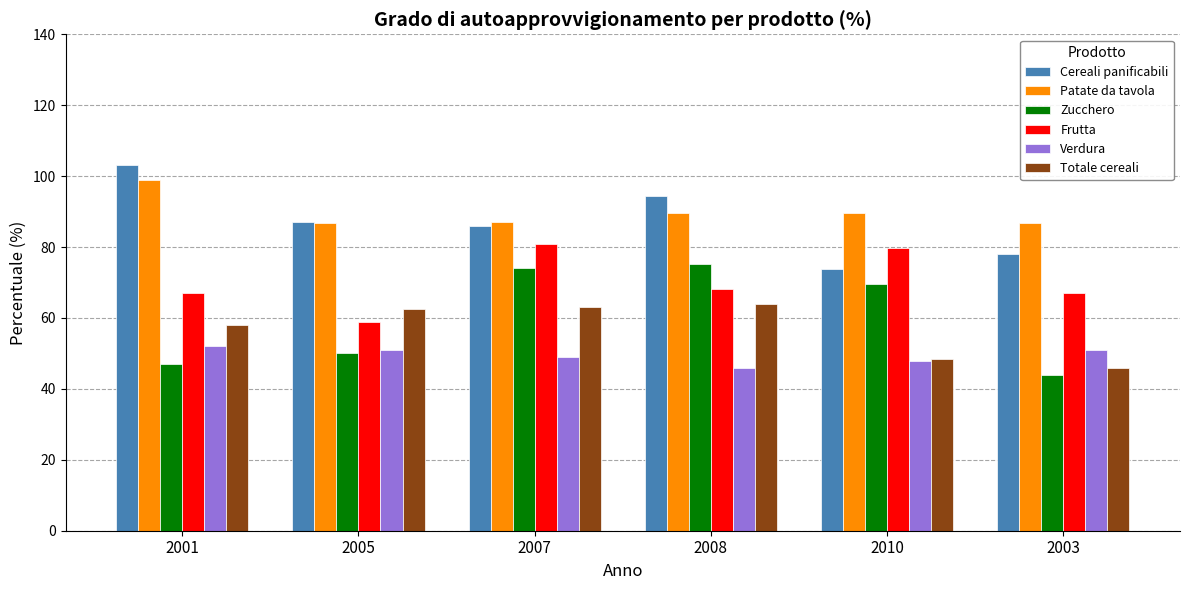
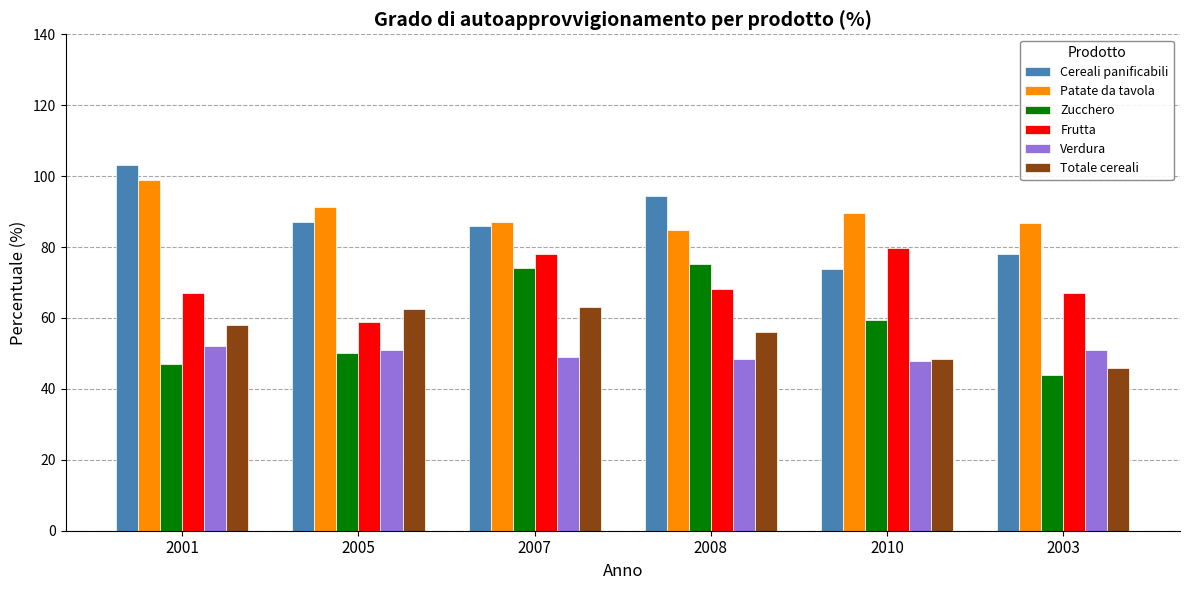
  {
    "Cereali panificabili": {
      "2001": 103,
      "2005": 87,
      "2007": 86,
      "2008": 94,
      "2010": 74,
      "2003": 78
    },
    "Patate da tavola": {
      "2001": 99,
-     "2005": 87,
+     "2005": 91,
      "2007": 87,
-     "2008": 90,
+     "2008": 85,
      "2010": 90,
      "2003": 87
    },
    "Zucchero": {
      "2001": 47,
      "2005": 50,
      "2007": 74,
      "2008": 75,
-     "2010": 70,
+     "2010": 59,
      "2003": 44
    },
    "Frutta": {
      "2001": 67,
      "2005": 59,
-     "2007": 81,
+     "2007": 78,
      "2008": 68,
      "2010": 80,
      "2003": 67
    },
    "Verdura": {
      "2001": 52,
      "2005": 51,
      "2007": 49,
-     "2008": 46,
+     "2008": 48,
      "2010": 48,
      "2003": 51
    },
    "Totale cereali": {
      "2001": 58,
      "2005": 63,
      "2007": 63,
-     "2008": 64,
+     "2008": 56,
      "2010": 48,
      "2003": 46
    }
  }
